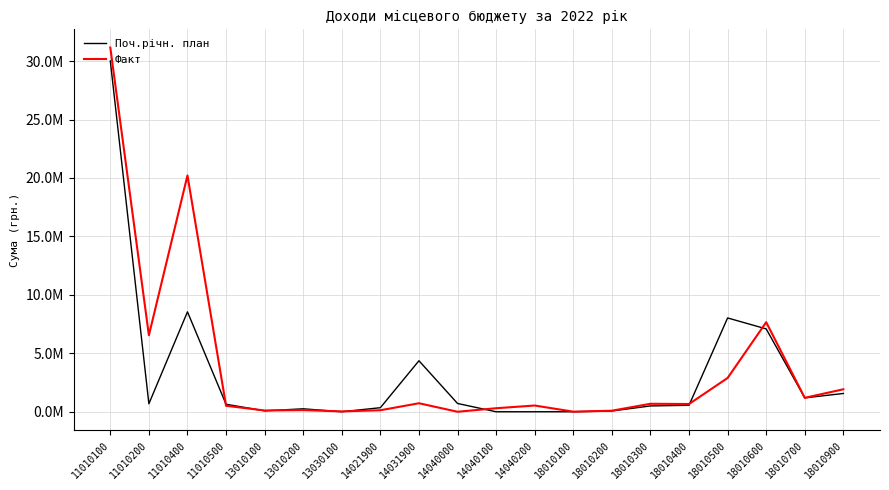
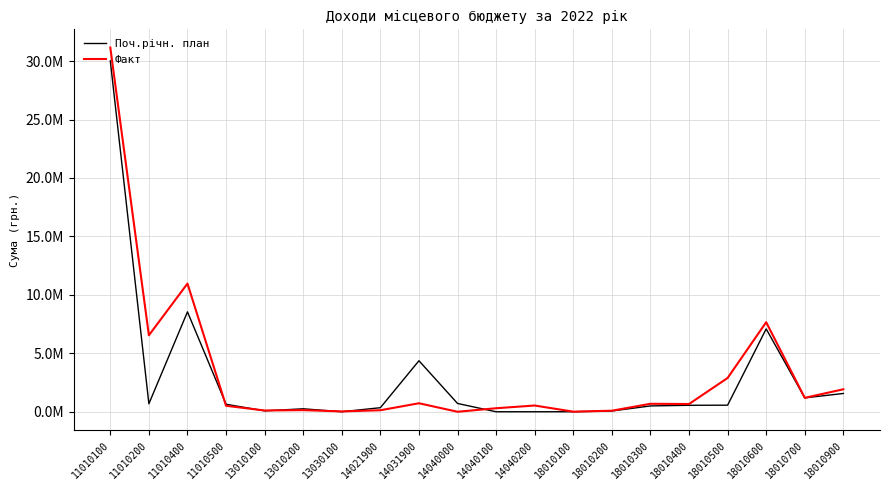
  {
    "Поч.річн. план": {
      "11010100": 30000000,
      "11010200": 700000,
      "11010400": 8500000,
      "14031900": 4400000,
      "14040000": 700000,
      "14040100": 0,
      "14040200": 0,
-     "18010500": 8000000,
+     "18010500": 600000,
      "18010600": 7100000,
      "18010900": 1600000
    },
    "Факт": {
      "11010100": 31200000,
      "11010200": 6500000,
-     "11010400": 20200000,
+     "11010400": 11000000,
      "14031900": 700000,
      "14040000": 0,
      "14040100": 300000,
      "14040200": 500000,
      "18010500": 2900000,
      "18010600": 7700000,
      "18010900": 1900000
    }
  }
